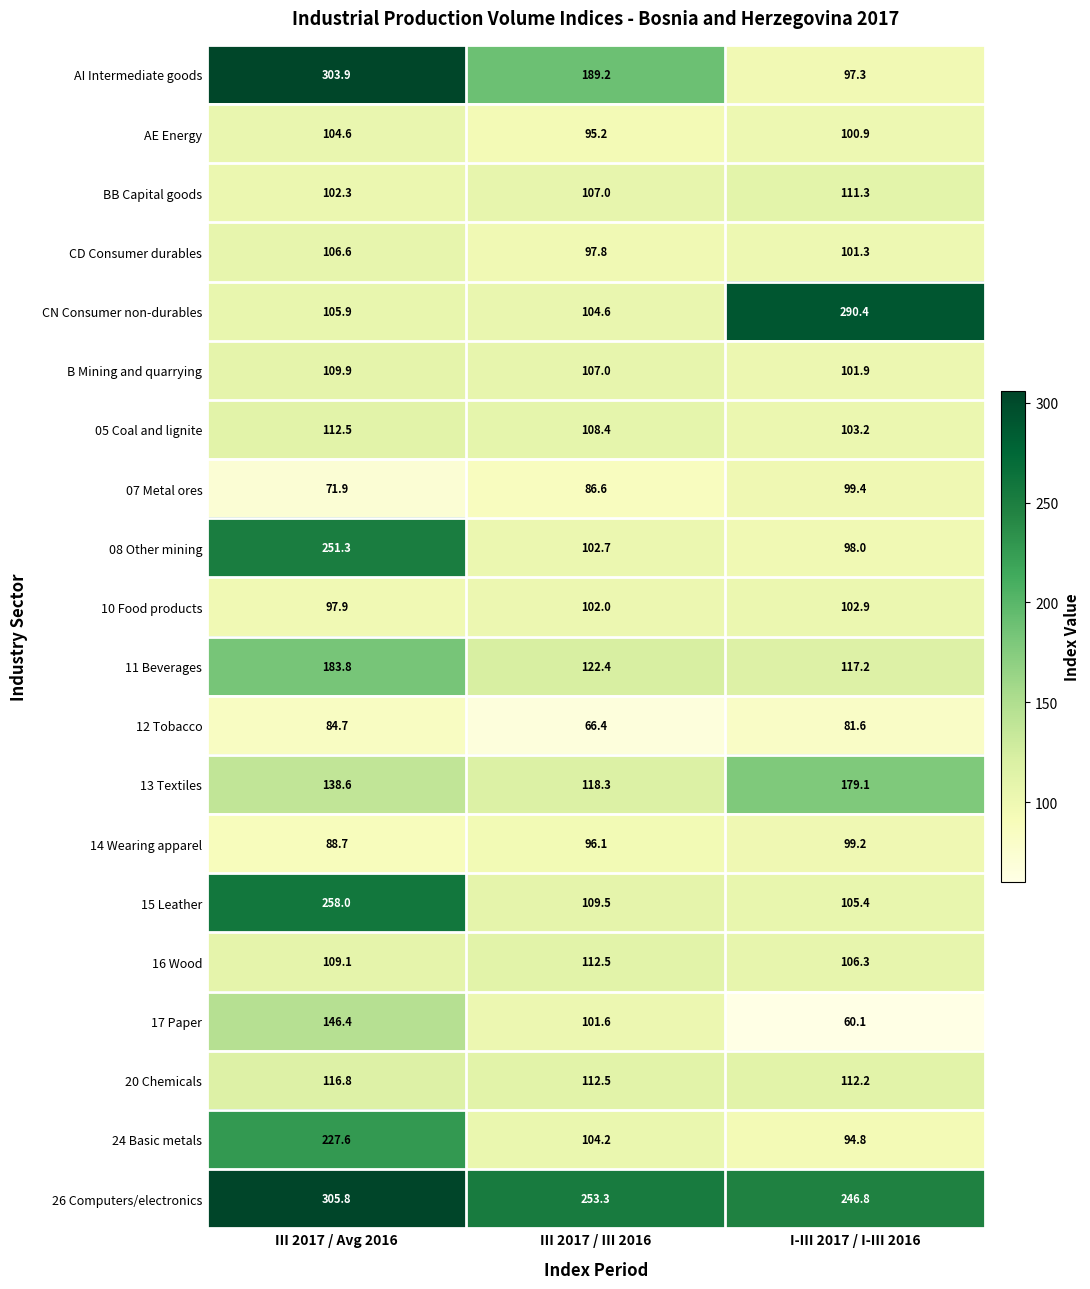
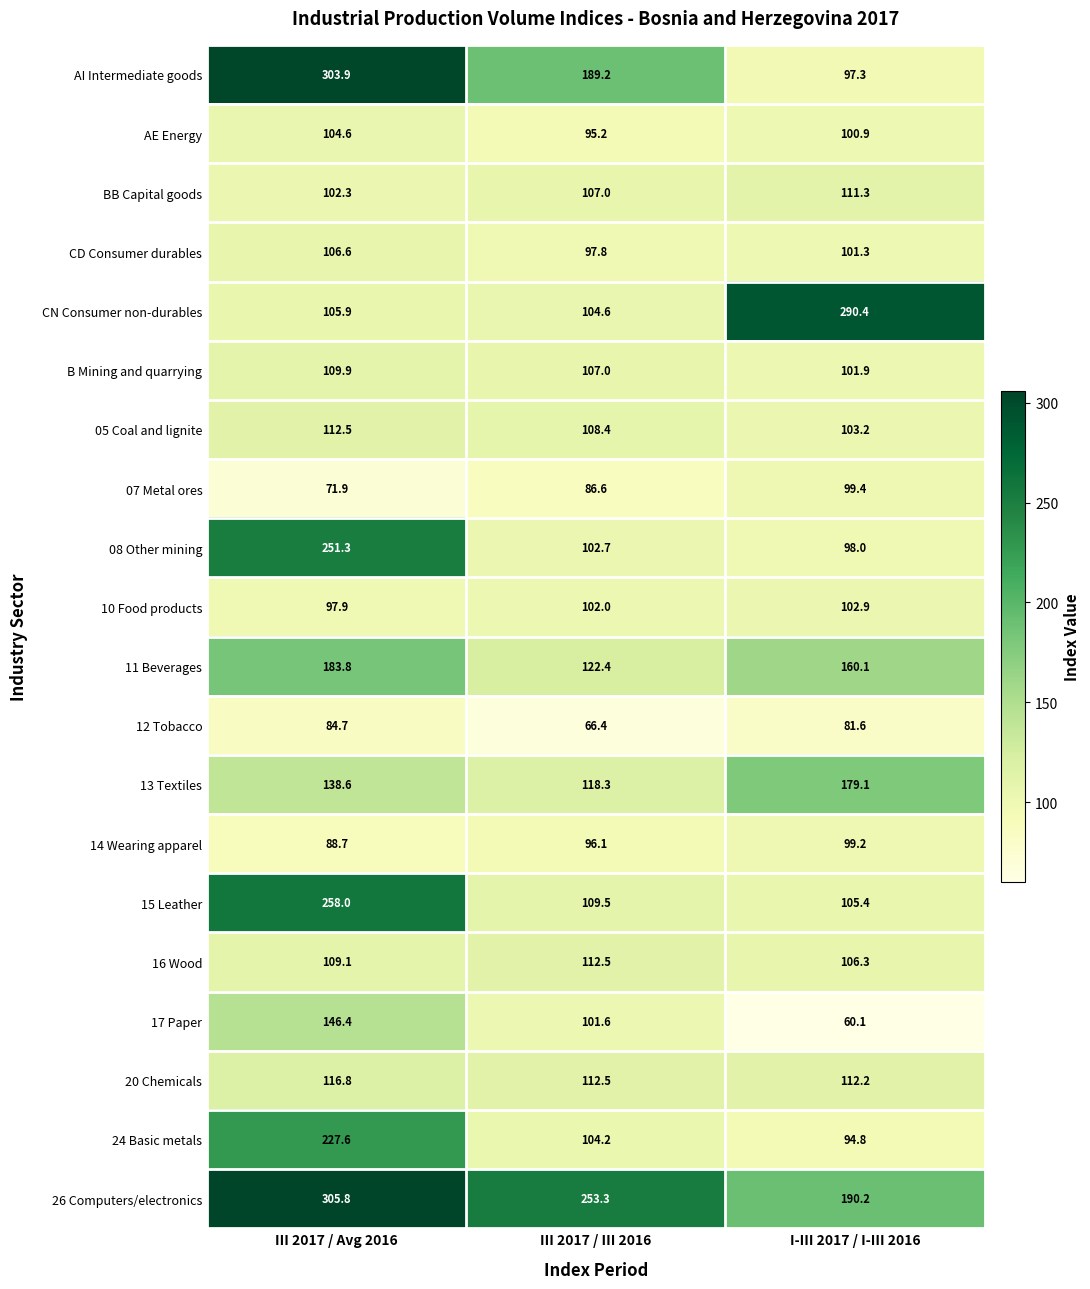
  {
    "AI Intermediate goods": {
      "III 2017 / Avg 2016": 303.9,
      "III 2017 / III 2016": 189.2,
      "I-III 2017 / I-III 2016": 97.3
    },
    "AE Energy": {
      "III 2017 / Avg 2016": 104.6,
      "III 2017 / III 2016": 95.2,
      "I-III 2017 / I-III 2016": 100.9
    },
    "BB Capital goods": {
      "III 2017 / Avg 2016": 102.3,
      "III 2017 / III 2016": 107.0,
      "I-III 2017 / I-III 2016": 111.3
    },
    "CD Consumer durables": {
      "III 2017 / Avg 2016": 106.6,
      "III 2017 / III 2016": 97.8,
      "I-III 2017 / I-III 2016": 101.3
    },
    "CN Consumer non-durables": {
      "III 2017 / Avg 2016": 105.9,
      "III 2017 / III 2016": 104.6,
      "I-III 2017 / I-III 2016": 290.4
    },
    "B Mining and quarrying": {
      "III 2017 / Avg 2016": 109.9,
      "III 2017 / III 2016": 107.0,
      "I-III 2017 / I-III 2016": 101.9
    },
    "05 Coal and lignite": {
      "III 2017 / Avg 2016": 112.5,
      "III 2017 / III 2016": 108.4,
      "I-III 2017 / I-III 2016": 103.2
    },
    "07 Metal ores": {
      "III 2017 / Avg 2016": 71.9,
      "III 2017 / III 2016": 86.6,
      "I-III 2017 / I-III 2016": 99.4
    },
    "08 Other mining": {
      "III 2017 / Avg 2016": 251.3,
      "III 2017 / III 2016": 102.7,
      "I-III 2017 / I-III 2016": 98.0
    },
    "10 Food products": {
      "III 2017 / Avg 2016": 97.9,
      "III 2017 / III 2016": 102.0,
      "I-III 2017 / I-III 2016": 102.9
    },
    "11 Beverages": {
      "III 2017 / Avg 2016": 183.8,
      "III 2017 / III 2016": 122.4,
-     "I-III 2017 / I-III 2016": 117.2
+     "I-III 2017 / I-III 2016": 160.1
    },
    "12 Tobacco": {
      "III 2017 / Avg 2016": 84.7,
      "III 2017 / III 2016": 66.4,
      "I-III 2017 / I-III 2016": 81.6
    },
    "13 Textiles": {
      "III 2017 / Avg 2016": 138.6,
      "III 2017 / III 2016": 118.3,
      "I-III 2017 / I-III 2016": 179.1
    },
    "14 Wearing apparel": {
      "III 2017 / Avg 2016": 88.7,
      "III 2017 / III 2016": 96.1,
      "I-III 2017 / I-III 2016": 99.2
    },
    "15 Leather": {
      "III 2017 / Avg 2016": 258.0,
      "III 2017 / III 2016": 109.5,
      "I-III 2017 / I-III 2016": 105.4
    },
    "16 Wood": {
      "III 2017 / Avg 2016": 109.1,
      "III 2017 / III 2016": 112.5,
      "I-III 2017 / I-III 2016": 106.3
    },
    "17 Paper": {
      "III 2017 / Avg 2016": 146.4,
      "III 2017 / III 2016": 101.6,
      "I-III 2017 / I-III 2016": 60.1
    },
    "20 Chemicals": {
      "III 2017 / Avg 2016": 116.8,
      "III 2017 / III 2016": 112.5,
      "I-III 2017 / I-III 2016": 112.2
    },
    "24 Basic metals": {
      "III 2017 / Avg 2016": 227.6,
      "III 2017 / III 2016": 104.2,
      "I-III 2017 / I-III 2016": 94.8
    },
    "26 Computers/electronics": {
      "III 2017 / Avg 2016": 305.8,
      "III 2017 / III 2016": 253.3,
-     "I-III 2017 / I-III 2016": 246.8
+     "I-III 2017 / I-III 2016": 190.2
    }
  }
